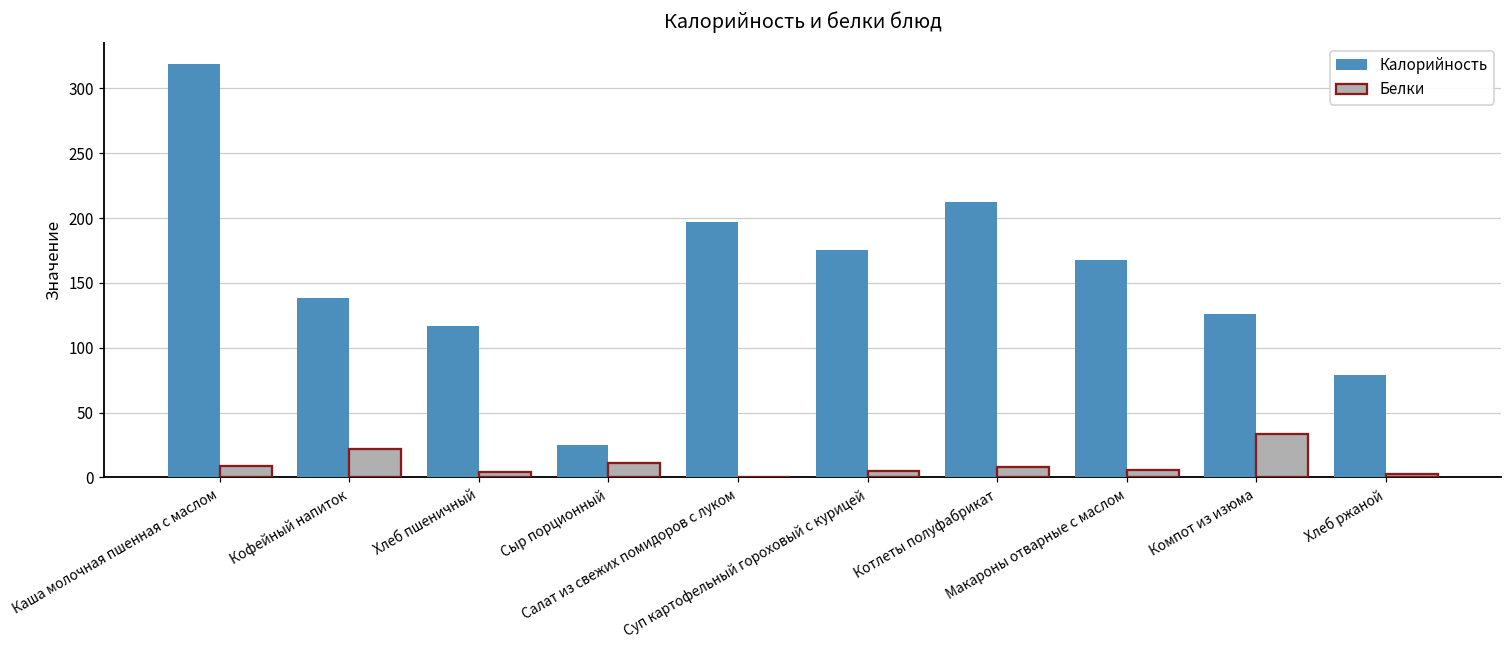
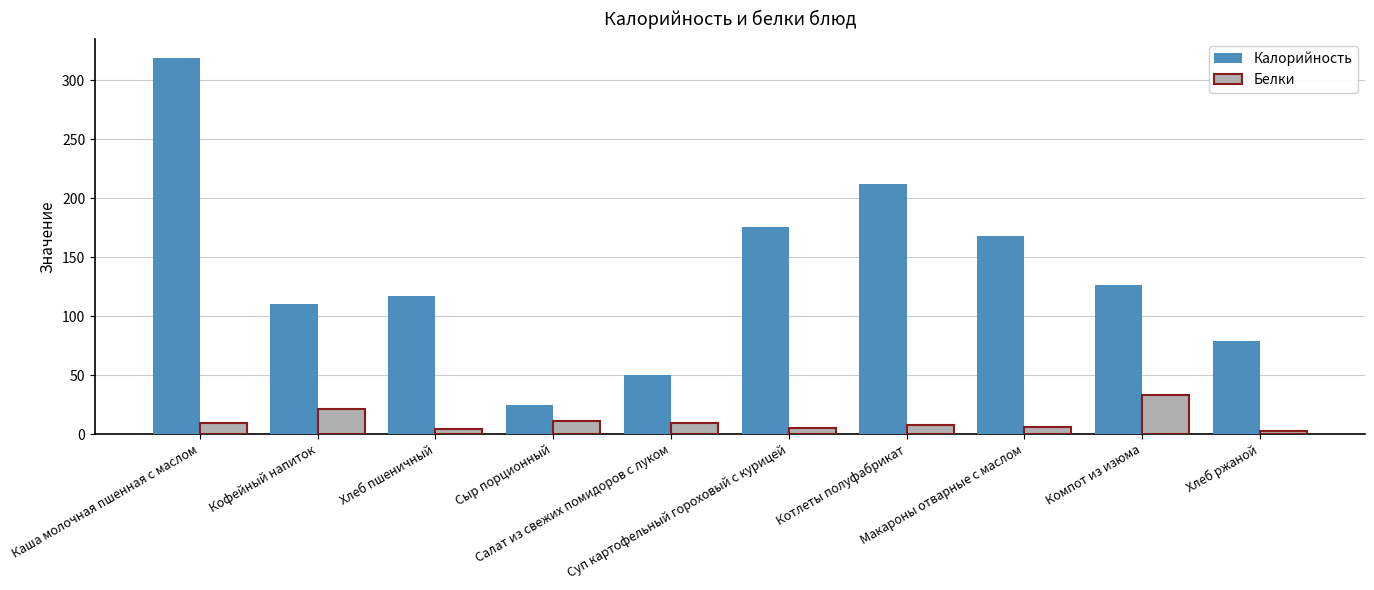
  {
    "Калорийность": {
      "Каша молочная пшенная с маслом": 319,
-     "Кофейный напиток": 138,
+     "Кофейный напиток": 110,
      "Хлеб пшеничный": 117,
      "Сыр порционный": 25,
-     "Салат из свежих помидоров с луком": 197,
+     "Салат из свежих помидоров с луком": 50,
      "Суп картофельный гороховый с курицей": 176,
      "Котлеты полуфабрикат": 212,
      "Макароны отварные с маслом": 168,
      "Компот из изюма": 126,
      "Хлеб ржаной": 79
    },
    "Белки": {
      "Каша молочная пшенная с маслом": 9,
      "Кофейный напиток": 22,
      "Хлеб пшеничный": 4,
      "Сыр порционный": 11,
-     "Салат из свежих помидоров с луком": 1,
+     "Салат из свежих помидоров с луком": 9,
      "Суп картофельный гороховый с курицей": 5,
      "Котлеты полуфабрикат": 8,
      "Макароны отварные с маслом": 6,
      "Компот из изюма": 33,
      "Хлеб ржаной": 3
    }
  }
